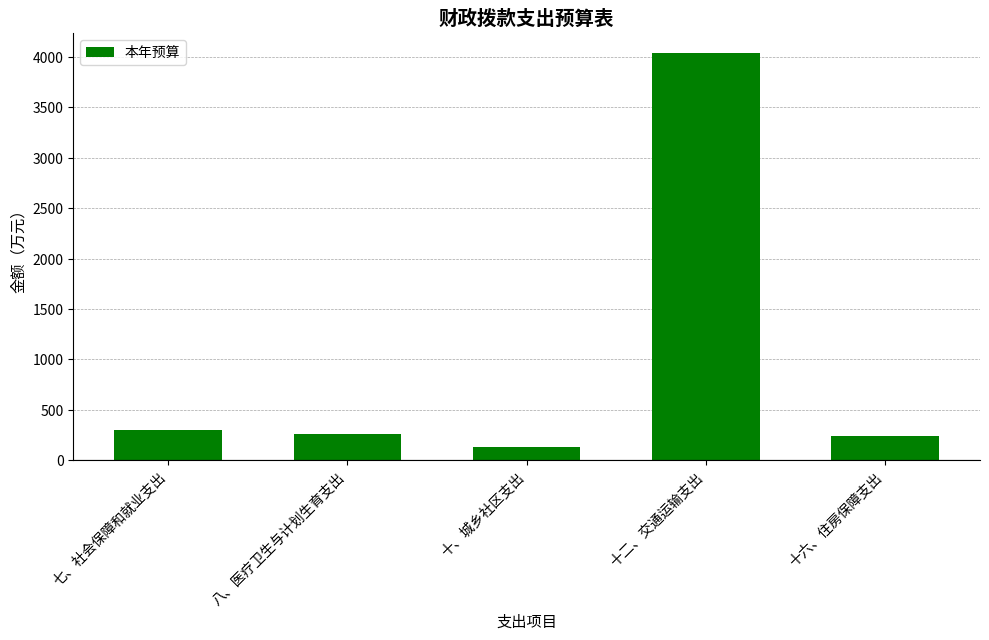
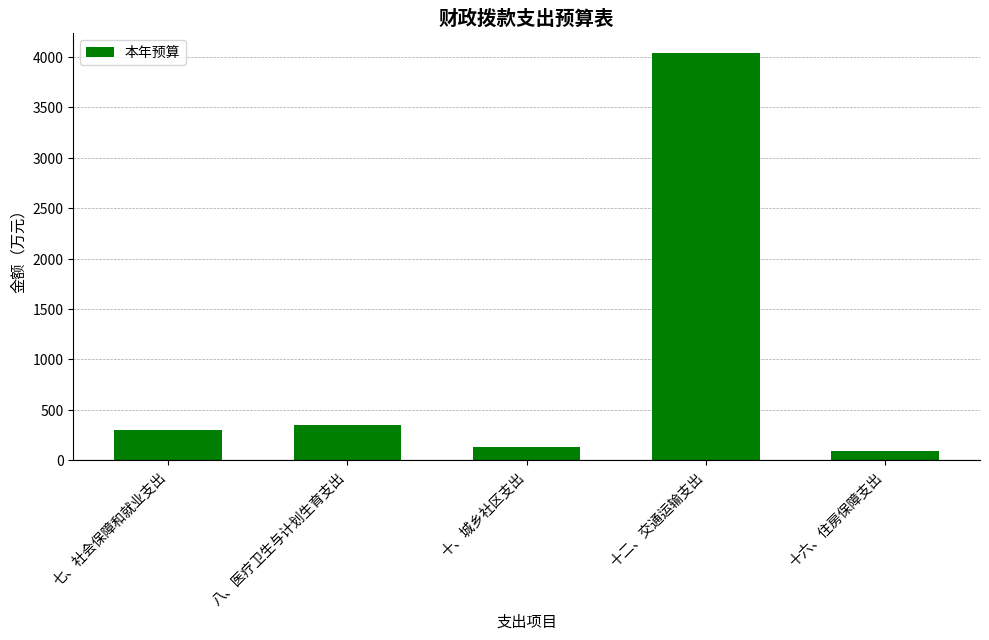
  {
    "七、社会保障和就业支出": 300,
-   "八、医疗卫生与计划生育支出": 260,
+   "八、医疗卫生与计划生育支出": 350,
    "十、城乡社区支出": 130,
    "十二、交通运输支出": 4030,
-   "十六、住房保障支出": 240
+   "十六、住房保障支出": 90
  }
